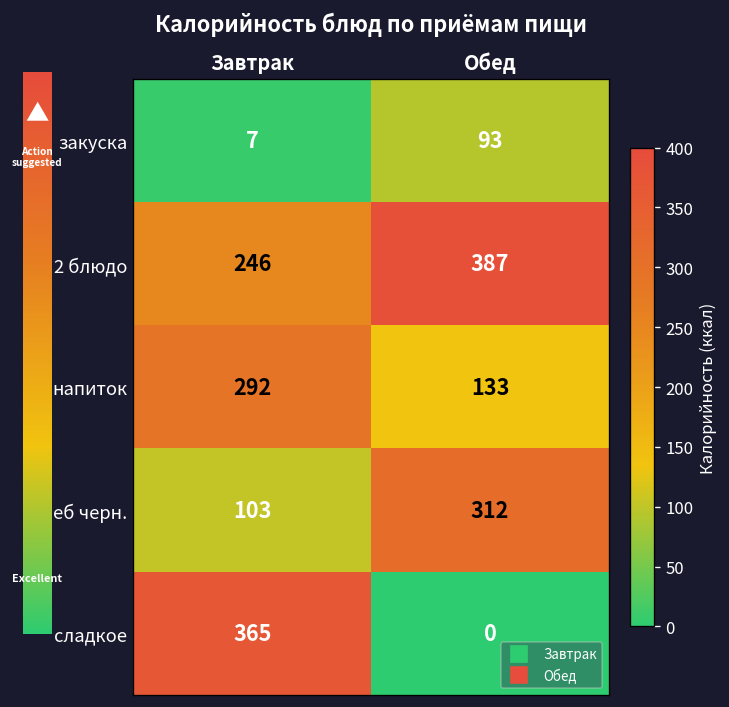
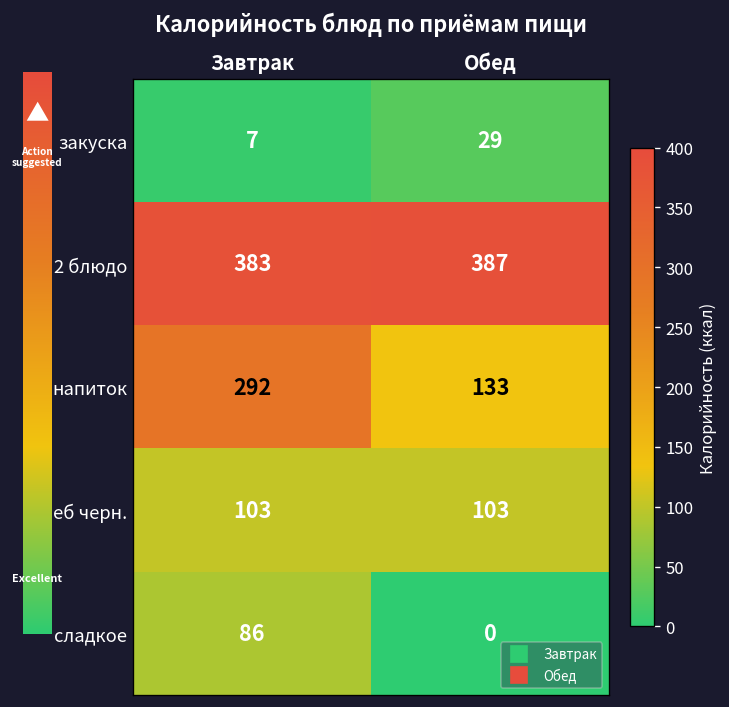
  {
    "закуска": {
      "Завтрак": 7,
-     "Обед": 93
+     "Обед": 29
    },
    "2 блюдо": {
-     "Завтрак": 246,
+     "Завтрак": 383,
      "Обед": 387
    },
    "напиток": {
      "Завтрак": 292,
      "Обед": 133
    },
    "хлеб черн.": {
      "Завтрак": 103,
-     "Обед": 312
+     "Обед": 103
    },
    "сладкое": {
-     "Завтрак": 365,
+     "Завтрак": 86,
      "Обед": 0
    }
  }
